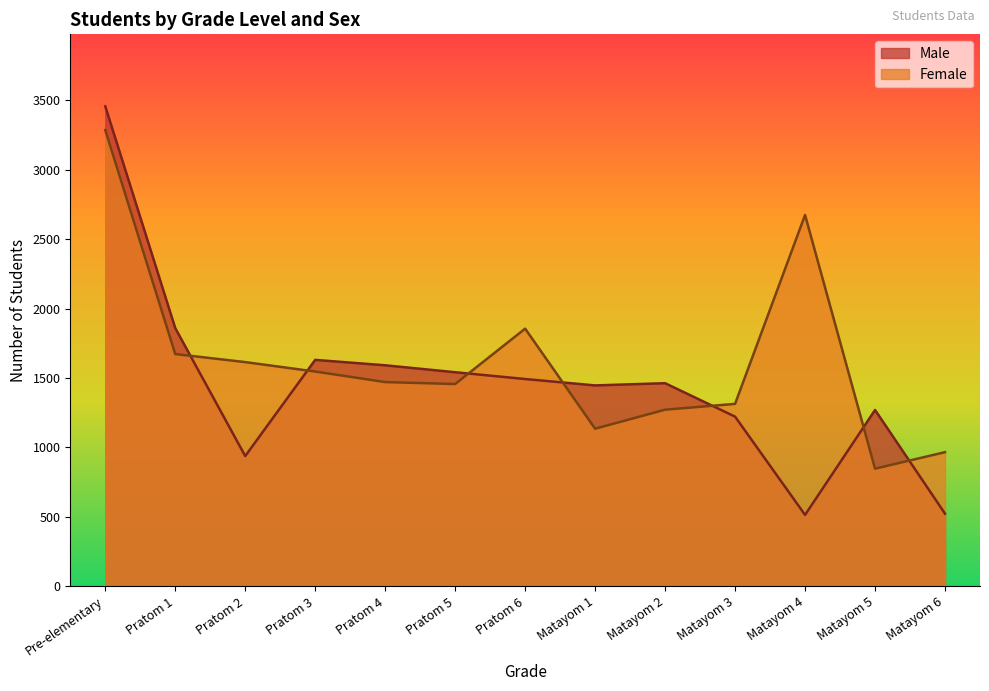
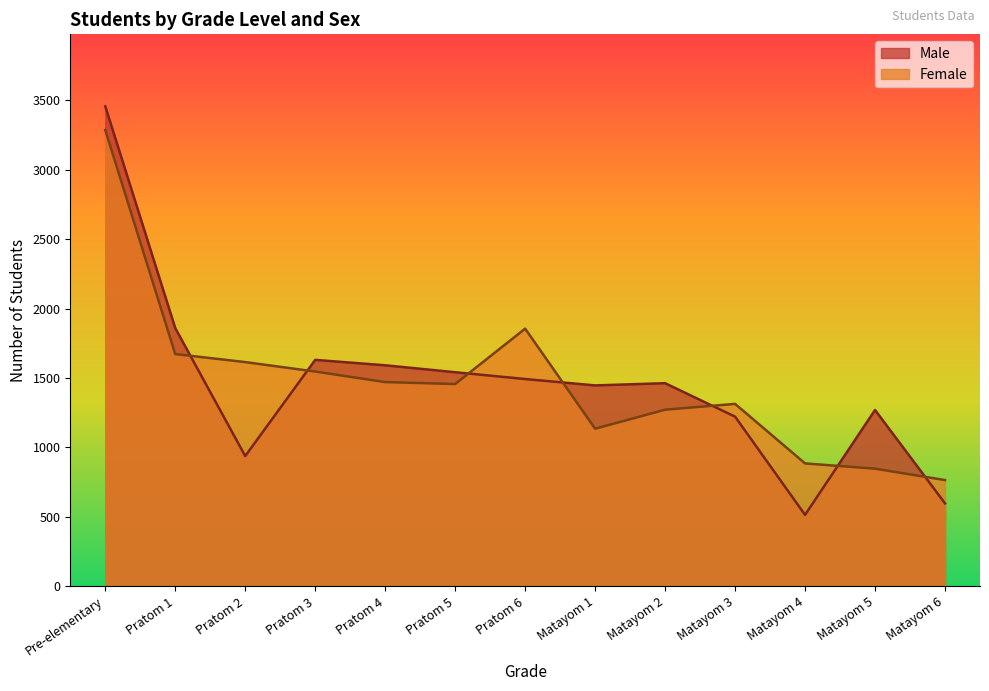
  {
    "Male": {
      "Pre-elementary": 3460,
      "Pratom 1": 1860,
      "Pratom 2": 940,
      "Pratom 3": 1630,
      "Pratom 4": 1590,
      "Pratom 5": 1540,
      "Pratom 6": 1490,
      "Matayom 1": 1450,
      "Matayom 2": 1460,
      "Matayom 3": 1220,
      "Matayom 4": 510,
      "Matayom 5": 1270,
-     "Matayom 6": 520
+     "Matayom 6": 600
    },
    "Female": {
      "Pre-elementary": 3290,
      "Pratom 1": 1670,
      "Pratom 2": 1620,
      "Pratom 3": 1550,
      "Pratom 4": 1470,
      "Pratom 5": 1460,
      "Pratom 6": 1860,
      "Matayom 1": 1140,
      "Matayom 2": 1270,
      "Matayom 3": 1310,
-     "Matayom 4": 2680,
+     "Matayom 4": 890,
      "Matayom 5": 850,
-     "Matayom 6": 970
+     "Matayom 6": 770
    }
  }
